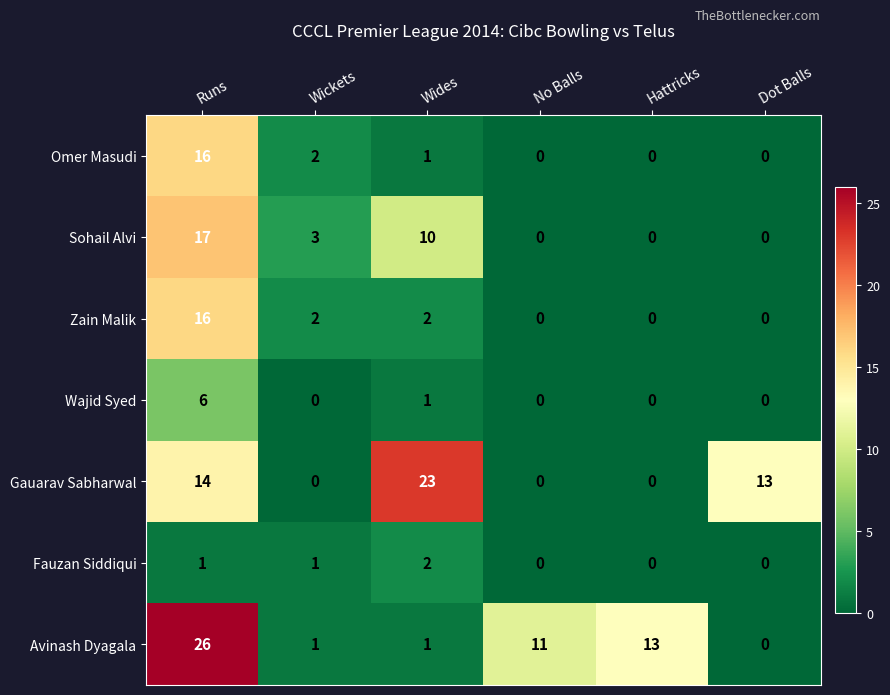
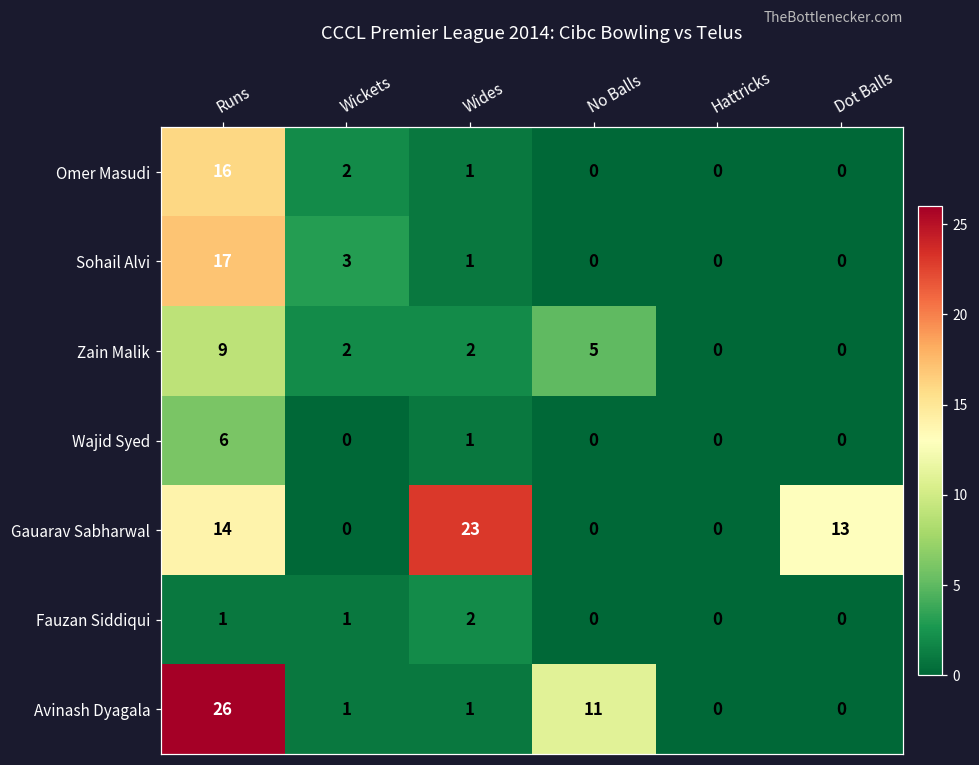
  {
    "Omer Masudi": {
      "Runs": 16,
      "Wickets": 2,
      "Wides": 1,
      "No Balls": 0,
      "Hattricks": 0,
      "Dot Balls": 0
    },
    "Sohail Alvi": {
      "Runs": 17,
      "Wickets": 3,
-     "Wides": 10,
+     "Wides": 1,
      "No Balls": 0,
      "Hattricks": 0,
      "Dot Balls": 0
    },
    "Zain Malik": {
-     "Runs": 16,
+     "Runs": 9,
      "Wickets": 2,
      "Wides": 2,
-     "No Balls": 0,
+     "No Balls": 5,
      "Hattricks": 0,
      "Dot Balls": 0
    },
    "Wajid Syed": {
      "Runs": 6,
      "Wickets": 0,
      "Wides": 1,
      "No Balls": 0,
      "Hattricks": 0,
      "Dot Balls": 0
    },
    "Gauarav Sabharwal": {
      "Runs": 14,
      "Wickets": 0,
      "Wides": 23,
      "No Balls": 0,
      "Hattricks": 0,
      "Dot Balls": 13
    },
    "Fauzan Siddiqui": {
      "Runs": 1,
      "Wickets": 1,
      "Wides": 2,
      "No Balls": 0,
      "Hattricks": 0,
      "Dot Balls": 0
    },
    "Avinash Dyagala": {
      "Runs": 26,
      "Wickets": 1,
      "Wides": 1,
      "No Balls": 11,
-     "Hattricks": 13,
+     "Hattricks": 0,
      "Dot Balls": 0
    }
  }
